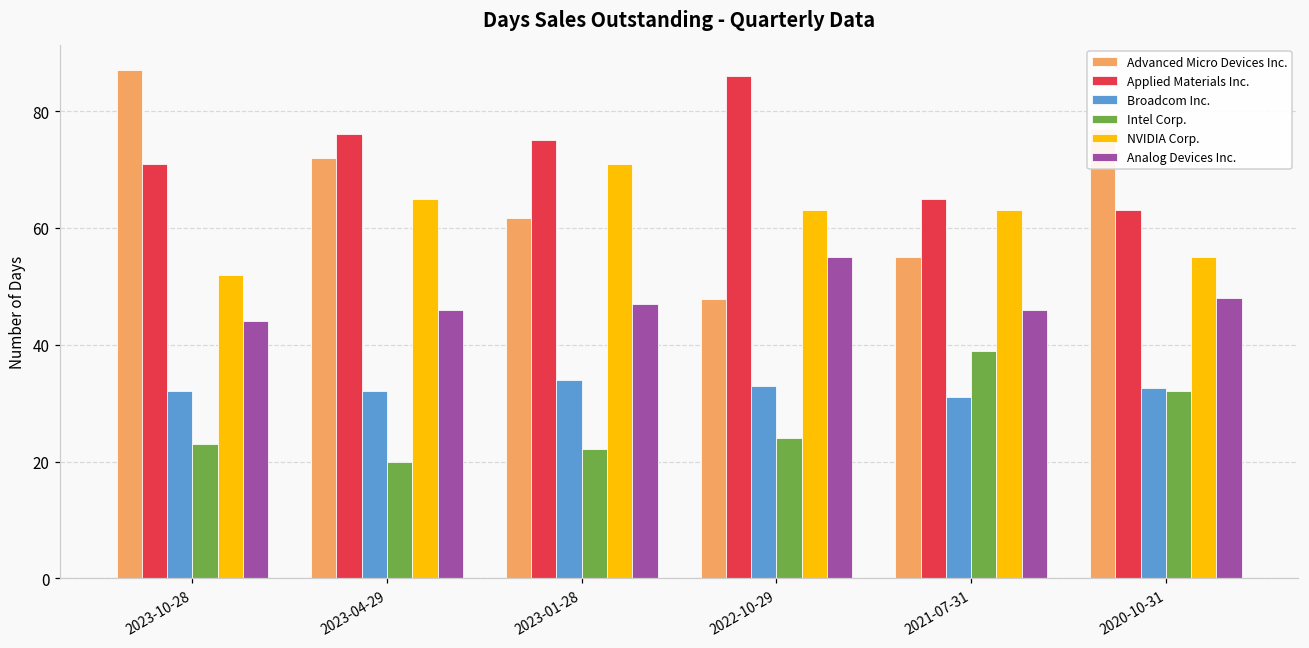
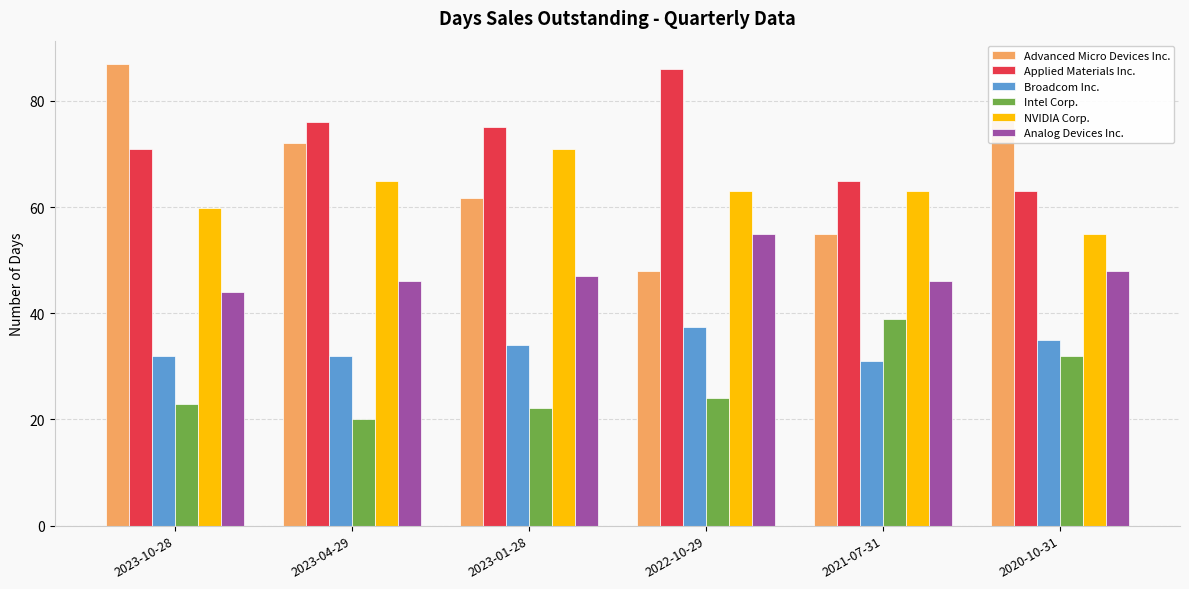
  {
    "Advanced Micro Devices Inc.": {
      "2023-10-28": 87,
      "2023-04-29": 72,
      "2023-01-28": 62,
      "2022-10-29": 48,
      "2021-07-31": 55
    },
    "Applied Materials Inc.": {
      "2023-10-28": 71,
      "2023-04-29": 76,
      "2023-01-28": 75,
      "2022-10-29": 86,
      "2021-07-31": 65,
      "2020-10-31": 63
    },
    "Broadcom Inc.": {
      "2023-10-28": 32,
      "2023-04-29": 32,
      "2023-01-28": 34,
-     "2022-10-29": 33,
+     "2022-10-29": 38,
      "2021-07-31": 31,
-     "2020-10-31": 33
+     "2020-10-31": 35
    },
    "Intel Corp.": {
      "2023-10-28": 23,
      "2023-04-29": 20,
      "2023-01-28": 22,
      "2022-10-29": 24,
      "2021-07-31": 39,
      "2020-10-31": 32
    },
    "NVIDIA Corp.": {
-     "2023-10-28": 52,
+     "2023-10-28": 60,
      "2023-04-29": 65,
      "2023-01-28": 71,
      "2022-10-29": 63,
      "2021-07-31": 63,
      "2020-10-31": 55
    },
    "Analog Devices Inc.": {
      "2023-10-28": 44,
      "2023-04-29": 46,
      "2023-01-28": 47,
      "2022-10-29": 55,
      "2021-07-31": 46,
      "2020-10-31": 48
    }
  }
